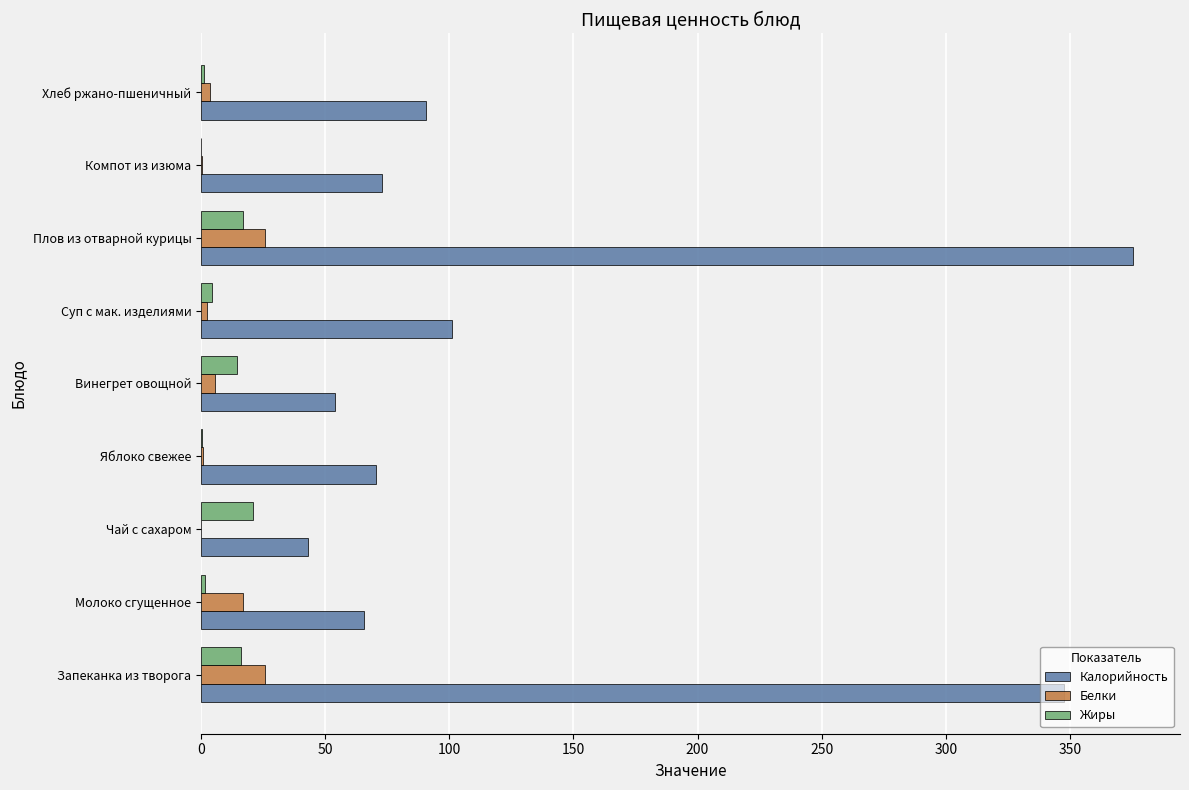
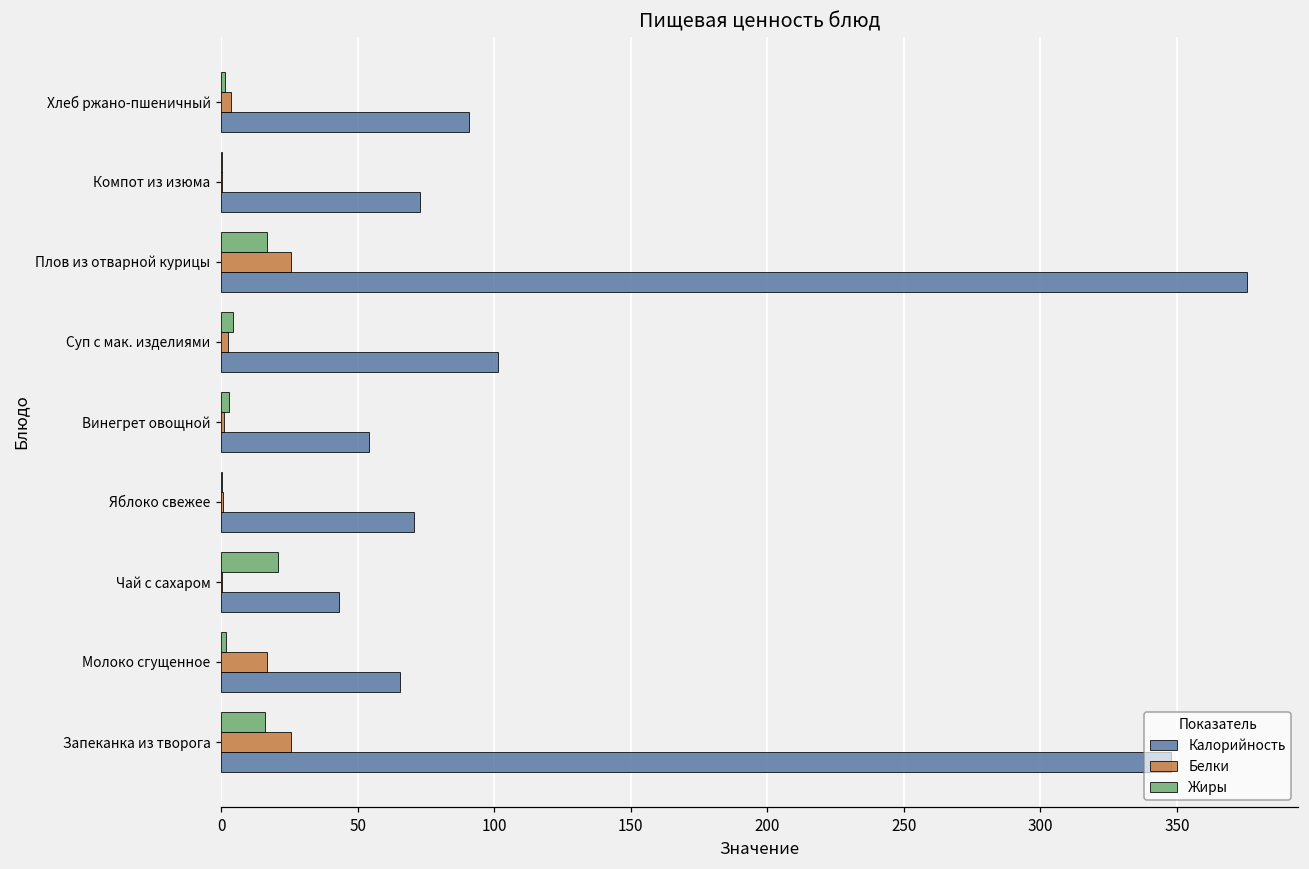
  {
    "Калорийность": {
      "Хлеб ржано-пшеничный": 91,
      "Компот из изюма": 73,
      "Плов из отварной курицы": 376,
      "Суп с мак. изделиями": 101,
      "Винегрет овощной": 54,
      "Яблоко свежее": 71,
      "Чай с сахаром": 43,
      "Молоко сгущенное": 66
    },
    "Белки": {
      "Хлеб ржано-пшеничный": 3,
      "Плов из отварной курицы": 26,
      "Суп с мак. изделиями": 2,
-     "Винегрет овощной": 6,
+     "Винегрет овощной": 1,
      "Молоко сгущенное": 17,
      "Запеканка из творога": 26
    },
    "Жиры": {
      "Хлеб ржано-пшеничный": 1,
      "Плов из отварной курицы": 17,
      "Суп с мак. изделиями": 4,
-     "Винегрет овощной": 15,
+     "Винегрет овощной": 3,
      "Чай с сахаром": 21,
      "Молоко сгущенное": 2,
      "Запеканка из творога": 16
    }
  }
